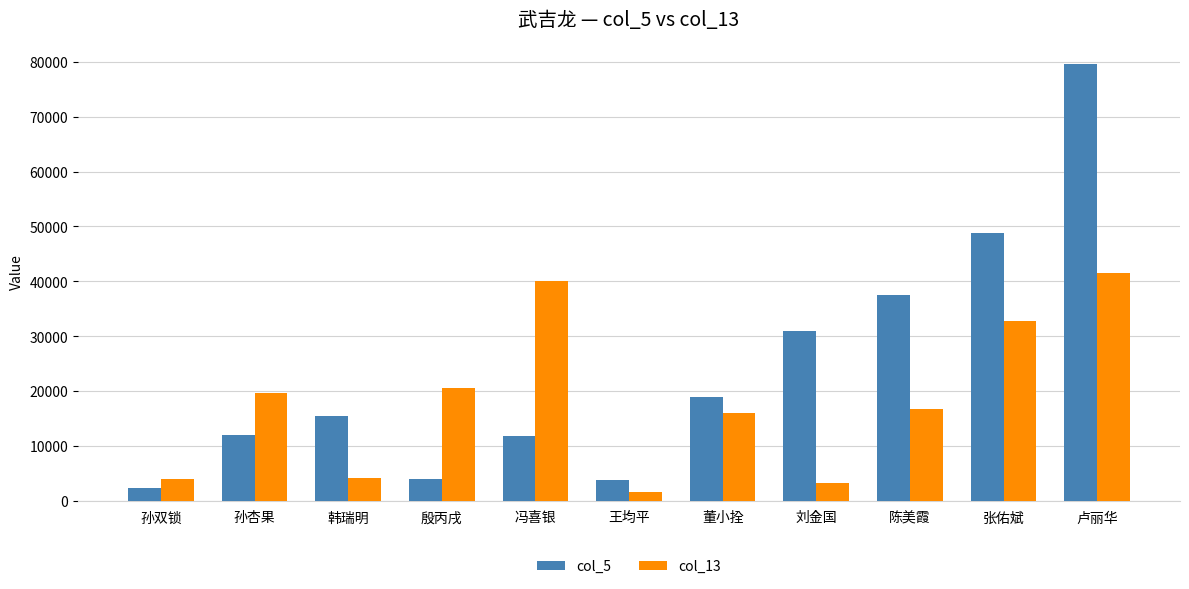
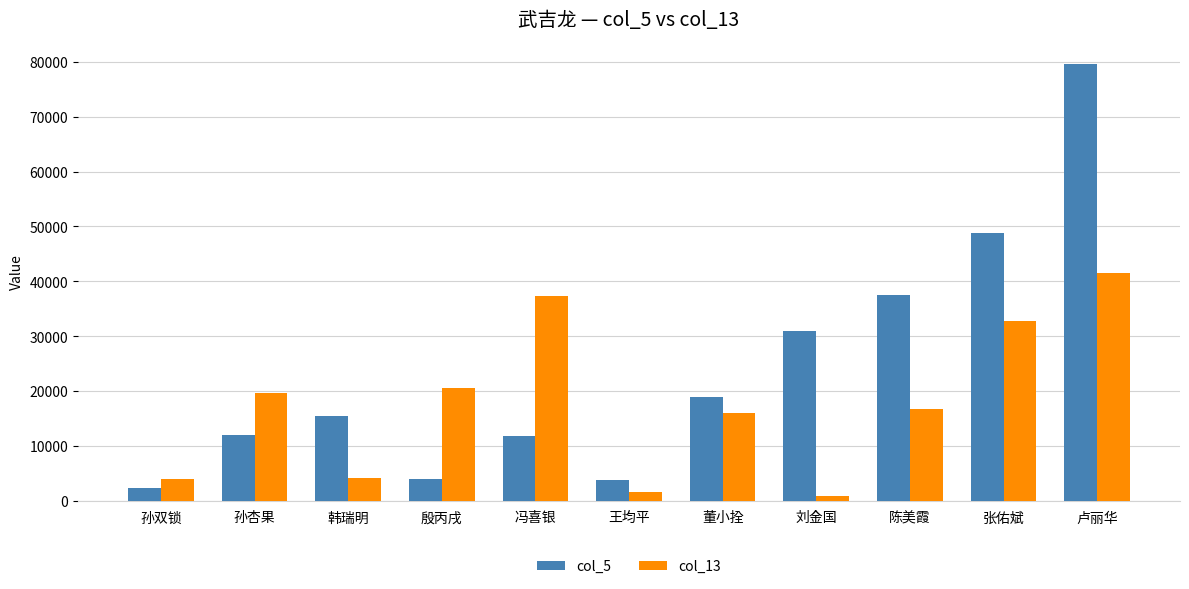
  {
    "col_5": {
      "孙双锁": 2000,
      "孙杏果": 12000,
      "韩瑞明": 16000,
      "殷丙戌": 4000,
      "冯喜银": 12000,
      "王均平": 4000,
      "董小拴": 19000,
      "刘金国": 31000,
      "陈美霞": 38000,
      "张佑斌": 49000,
      "卢丽华": 80000
    },
    "col_13": {
      "孙双锁": 4000,
      "孙杏果": 20000,
      "韩瑞明": 4000,
      "殷丙戌": 21000,
-     "冯喜银": 40000,
+     "冯喜银": 37000,
      "王均平": 2000,
      "董小拴": 16000,
-     "刘金国": 3000,
+     "刘金国": 1000,
      "陈美霞": 17000,
      "张佑斌": 33000,
      "卢丽华": 41000
    }
  }
